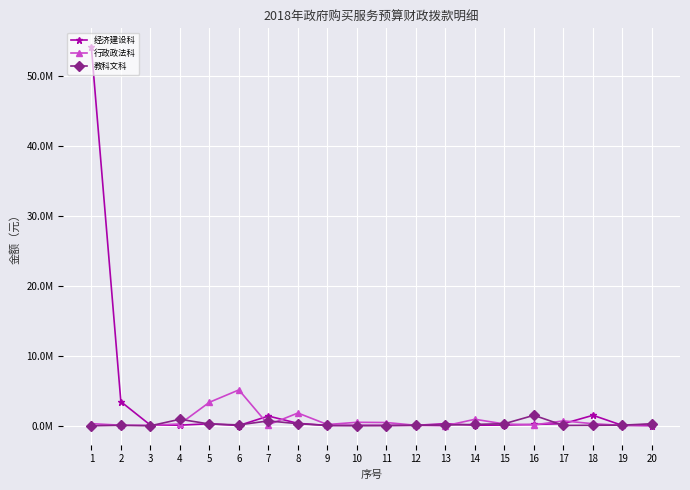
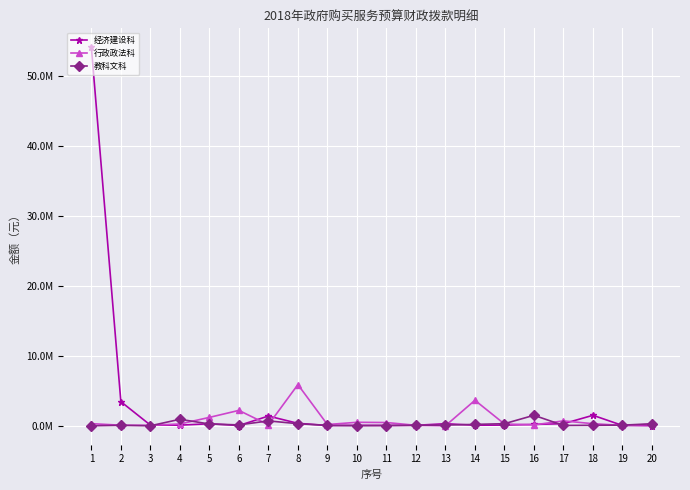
  {
    "行政政法科": {
-     "5": 3000000,
-     "6": 5000000,
+     "5": 1000000,
+     "6": 2000000,
      "7": 0,
-     "8": 2000000,
+     "8": 6000000,
      "10": 1000000,
      "11": 0,
-     "14": 1000000,
+     "14": 4000000,
      "17": 1000000
    }
  }
